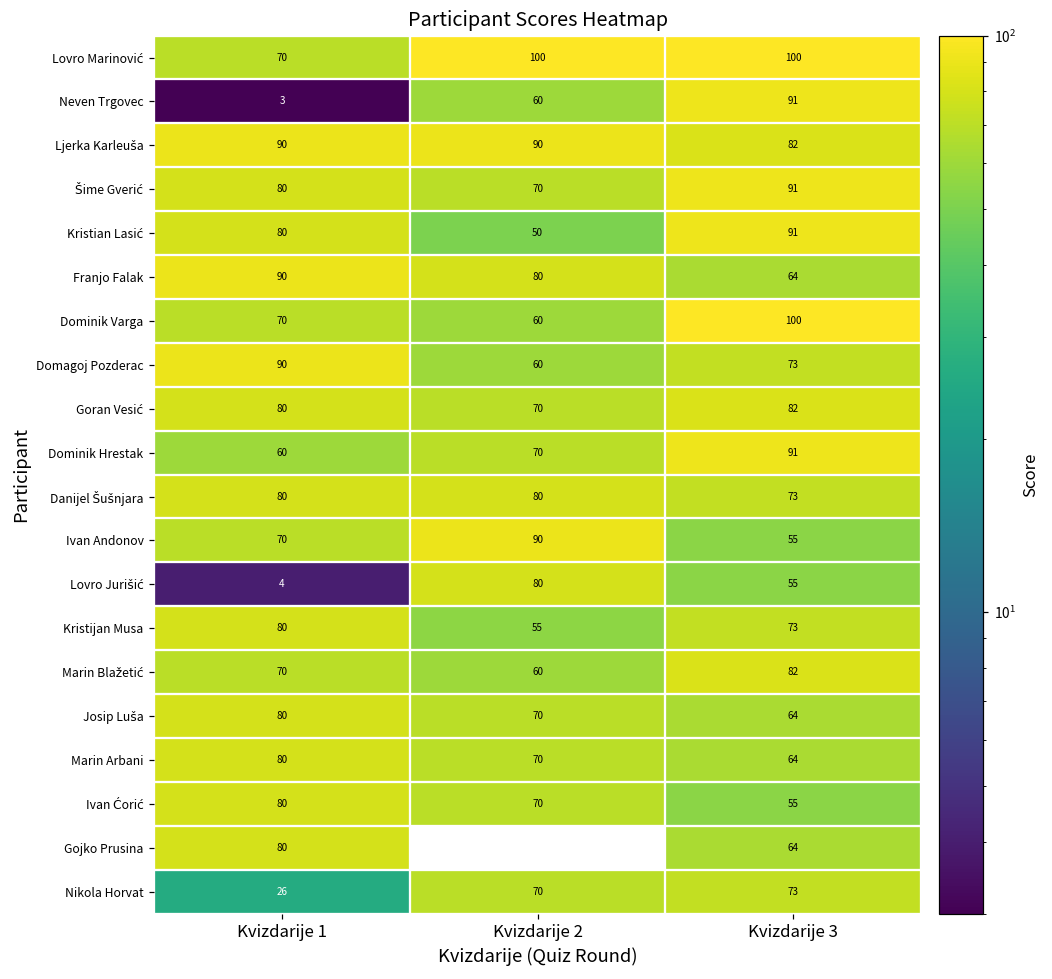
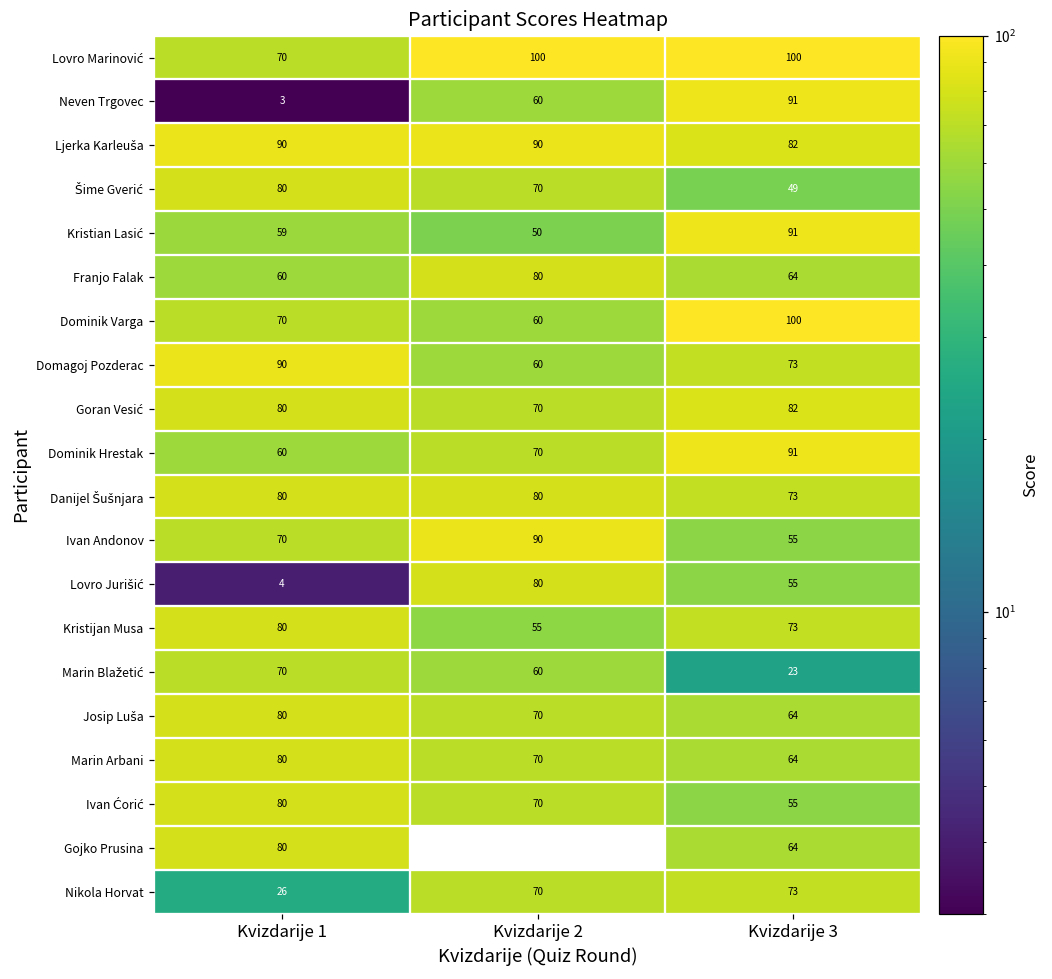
  {
    "Lovro Marinović": {
      "Kvizdarije 1": 70,
      "Kvizdarije 2": 100,
      "Kvizdarije 3": 100
    },
    "Neven Trgovec": {
      "Kvizdarije 1": 3,
      "Kvizdarije 2": 60,
      "Kvizdarije 3": 91
    },
    "Ljerka Karleuša": {
      "Kvizdarije 1": 90,
      "Kvizdarije 2": 90,
      "Kvizdarije 3": 82
    },
    "Šime Gverić": {
      "Kvizdarije 1": 80,
      "Kvizdarije 2": 70,
-     "Kvizdarije 3": 91
+     "Kvizdarije 3": 49
    },
    "Kristian Lasić": {
-     "Kvizdarije 1": 80,
+     "Kvizdarije 1": 59,
      "Kvizdarije 2": 50,
      "Kvizdarije 3": 91
    },
    "Franjo Falak": {
-     "Kvizdarije 1": 90,
+     "Kvizdarije 1": 60,
      "Kvizdarije 2": 80,
      "Kvizdarije 3": 64
    },
    "Dominik Varga": {
      "Kvizdarije 1": 70,
      "Kvizdarije 2": 60,
      "Kvizdarije 3": 100
    },
    "Domagoj Pozderac": {
      "Kvizdarije 1": 90,
      "Kvizdarije 2": 60,
      "Kvizdarije 3": 73
    },
    "Goran Vesić": {
      "Kvizdarije 1": 80,
      "Kvizdarije 2": 70,
      "Kvizdarije 3": 82
    },
    "Dominik Hrestak": {
      "Kvizdarije 1": 60,
      "Kvizdarije 2": 70,
      "Kvizdarije 3": 91
    },
    "Danijel Šušnjara": {
      "Kvizdarije 1": 80,
      "Kvizdarije 2": 80,
      "Kvizdarije 3": 73
    },
    "Ivan Andonov": {
      "Kvizdarije 1": 70,
      "Kvizdarije 2": 90,
      "Kvizdarije 3": 55
    },
    "Lovro Jurišić": {
      "Kvizdarije 1": 4,
      "Kvizdarije 2": 80,
      "Kvizdarije 3": 55
    },
    "Kristijan Musa": {
      "Kvizdarije 1": 80,
      "Kvizdarije 2": 55,
      "Kvizdarije 3": 73
    },
    "Marin Blažetić": {
      "Kvizdarije 1": 70,
      "Kvizdarije 2": 60,
-     "Kvizdarije 3": 82
+     "Kvizdarije 3": 23
    },
    "Josip Luša": {
      "Kvizdarije 1": 80,
      "Kvizdarije 2": 70,
      "Kvizdarije 3": 64
    },
    "Marin Arbani": {
      "Kvizdarije 1": 80,
      "Kvizdarije 2": 70,
      "Kvizdarije 3": 64
    },
    "Ivan Ćorić": {
      "Kvizdarije 1": 80,
      "Kvizdarije 2": 70,
      "Kvizdarije 3": 55
    },
    "Gojko Prusina": {
      "Kvizdarije 1": 80,
      "Kvizdarije 3": 64
    },
    "Nikola Horvat": {
      "Kvizdarije 1": 26,
      "Kvizdarije 2": 70,
      "Kvizdarije 3": 73
    }
  }
